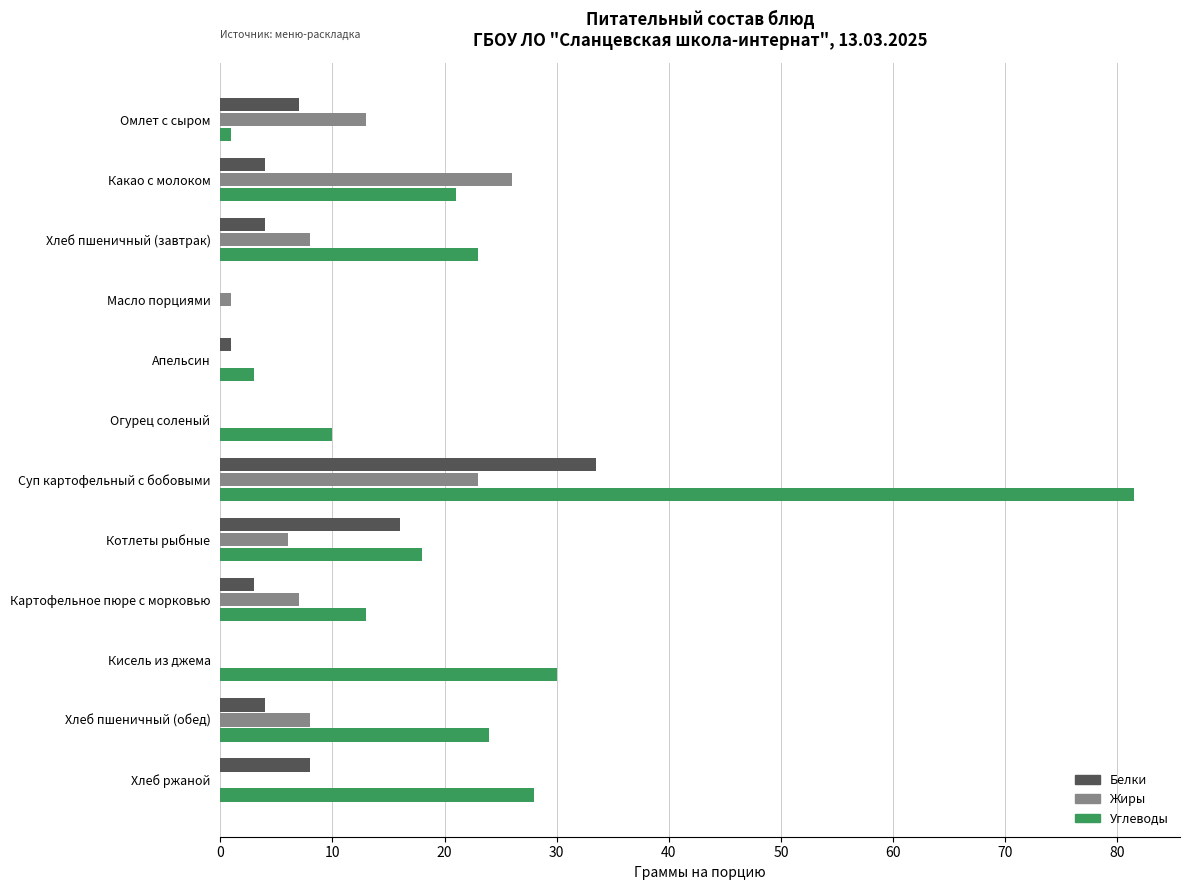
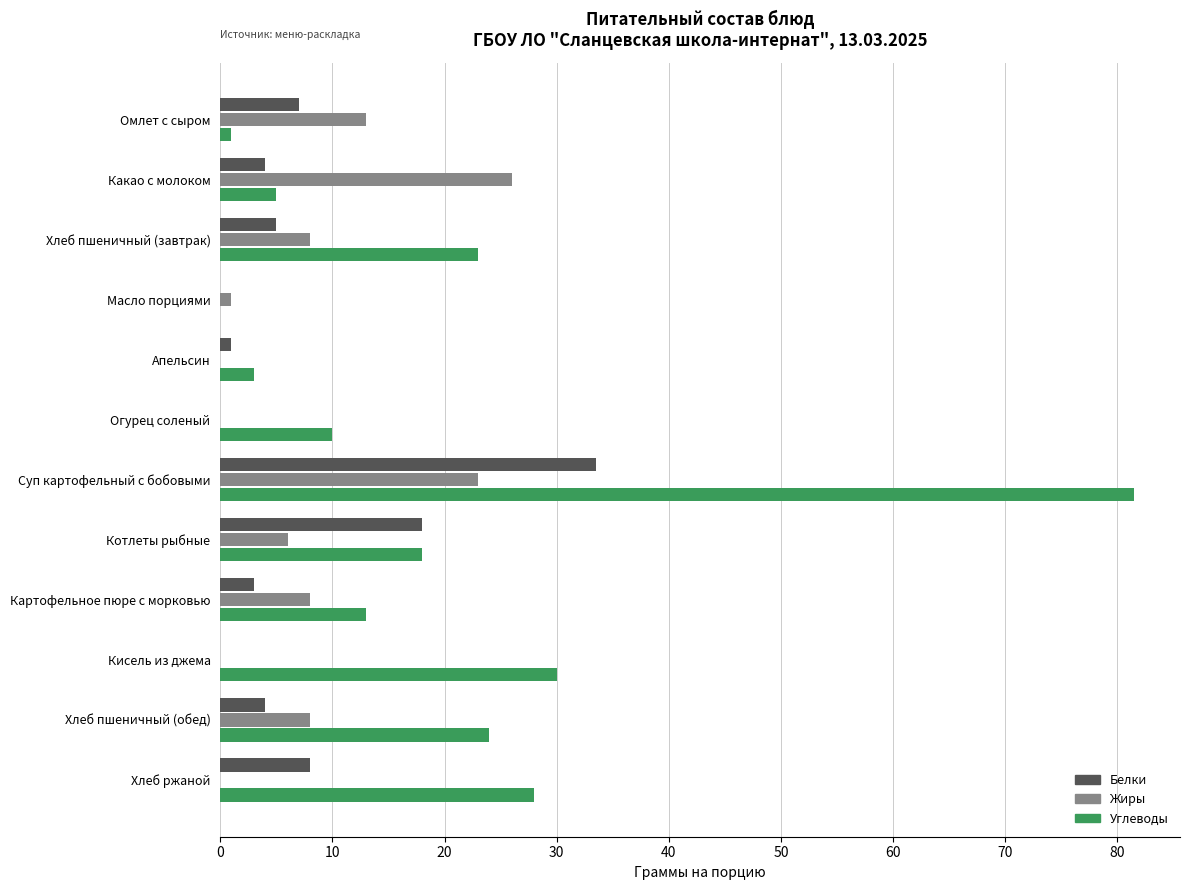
  {
    "Белки": {
      "Омлет с сыром": 7,
      "Какао с молоком": 4,
-     "Хлеб пшеничный (завтрак)": 4,
+     "Хлеб пшеничный (завтрак)": 5,
      "Масло порциями": 0,
      "Апельсин": 1,
      "Огурец соленый": 0,
      "Суп картофельный с бобовыми": 33.5,
-     "Котлеты рыбные": 16,
+     "Котлеты рыбные": 18,
      "Картофельное пюре с морковью": 3,
      "Кисель из джема": 0,
      "Хлеб пшеничный (обед)": 4,
      "Хлеб ржаной": 8
    },
    "Жиры": {
      "Омлет с сыром": 13,
      "Какао с молоком": 26,
      "Хлеб пшеничный (завтрак)": 8,
      "Масло порциями": 1,
      "Апельсин": 0,
      "Огурец соленый": 0,
      "Суп картофельный с бобовыми": 23,
      "Котлеты рыбные": 6,
-     "Картофельное пюре с морковью": 7,
+     "Картофельное пюре с морковью": 8,
      "Кисель из джема": 0,
      "Хлеб пшеничный (обед)": 8,
      "Хлеб ржаной": 0
    },
    "Углеводы": {
      "Омлет с сыром": 1,
-     "Какао с молоком": 21,
+     "Какао с молоком": 5,
      "Хлеб пшеничный (завтрак)": 23,
      "Масло порциями": 0,
      "Апельсин": 3,
      "Огурец соленый": 10,
      "Суп картофельный с бобовыми": 81.5,
      "Котлеты рыбные": 18,
      "Картофельное пюре с морковью": 13,
      "Кисель из джема": 30,
      "Хлеб пшеничный (обед)": 24,
      "Хлеб ржаной": 28
    }
  }
